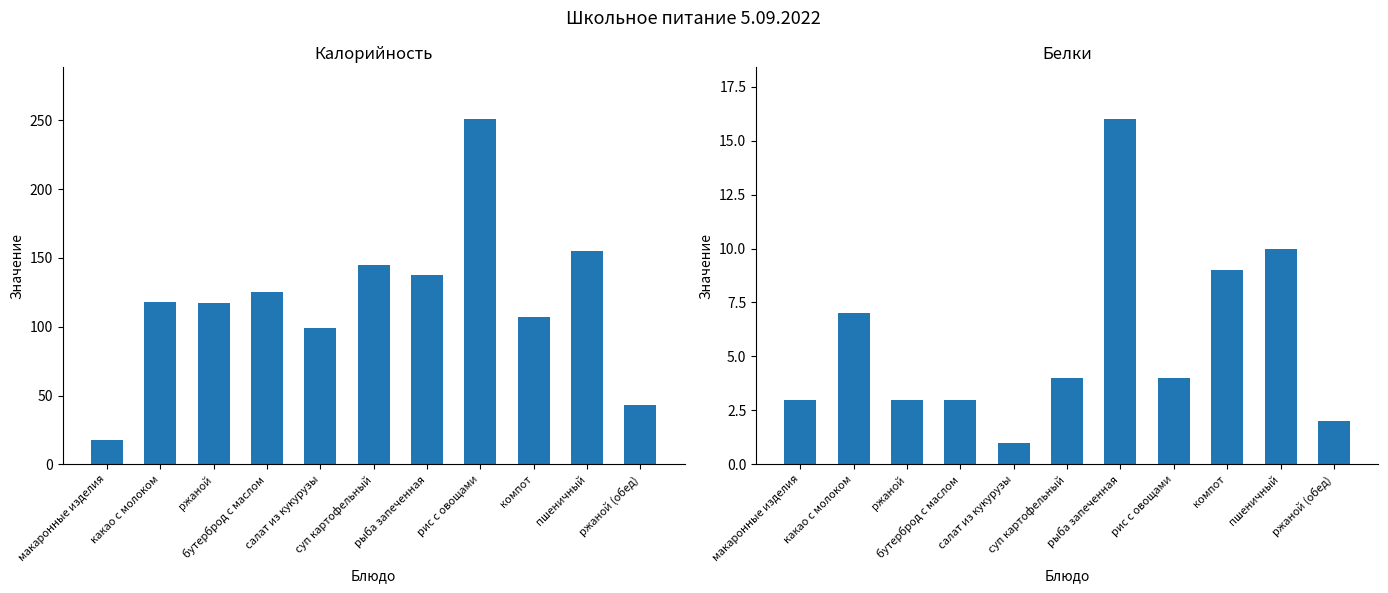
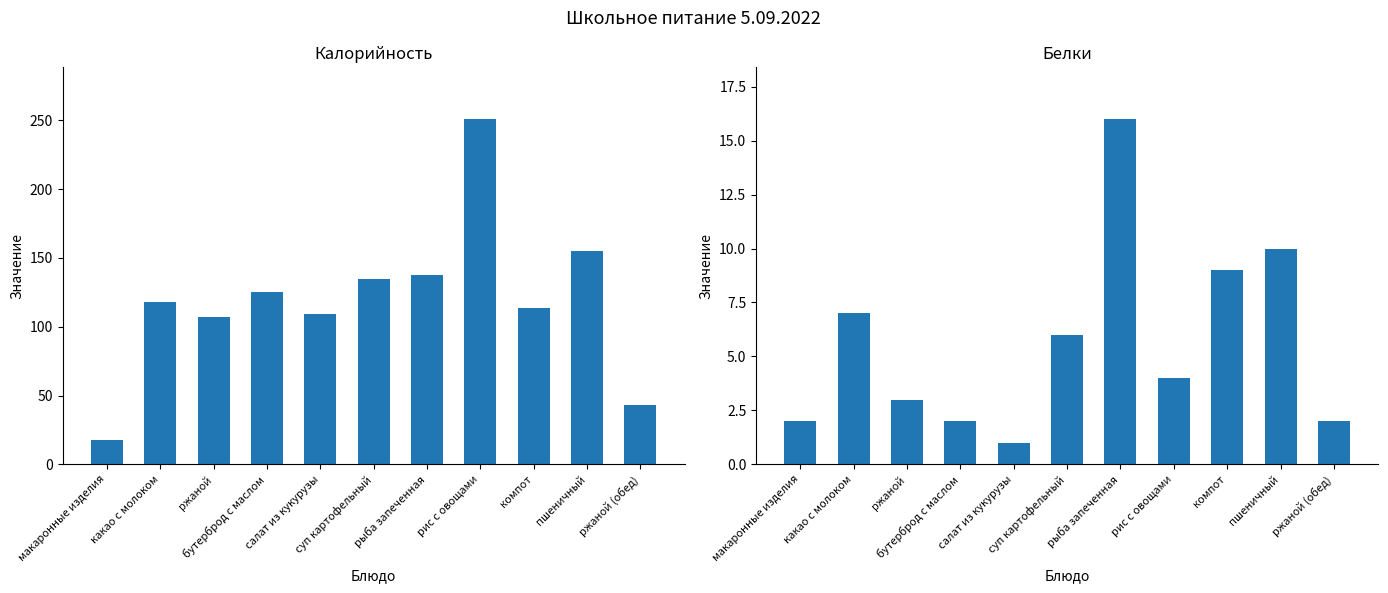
  {
    "Калорийность": {
      "макаронные изделия": 18,
      "какао с молоком": 118,
-     "ржаной": 117,
+     "ржаной": 107,
      "бутерброд с маслом": 125,
-     "салат из кукурузы": 99,
-     "суп картофельный": 145,
+     "салат из кукурузы": 109,
+     "суп картофельный": 135,
      "рыба запеченная": 138,
      "рис с овощами": 251,
-     "компот": 107,
+     "компот": 114,
      "пшеничный": 155,
      "ржаной (обед)": 43
    },
    "Белки": {
-     "макаронные изделия": 3,
+     "макаронные изделия": 2,
      "какао с молоком": 7,
      "ржаной": 3,
-     "бутерброд с маслом": 3,
+     "бутерброд с маслом": 2,
      "салат из кукурузы": 1,
-     "суп картофельный": 4,
+     "суп картофельный": 6,
      "рыба запеченная": 16,
      "рис с овощами": 4,
      "компот": 9,
      "пшеничный": 10,
      "ржаной (обед)": 2
    }
  }
